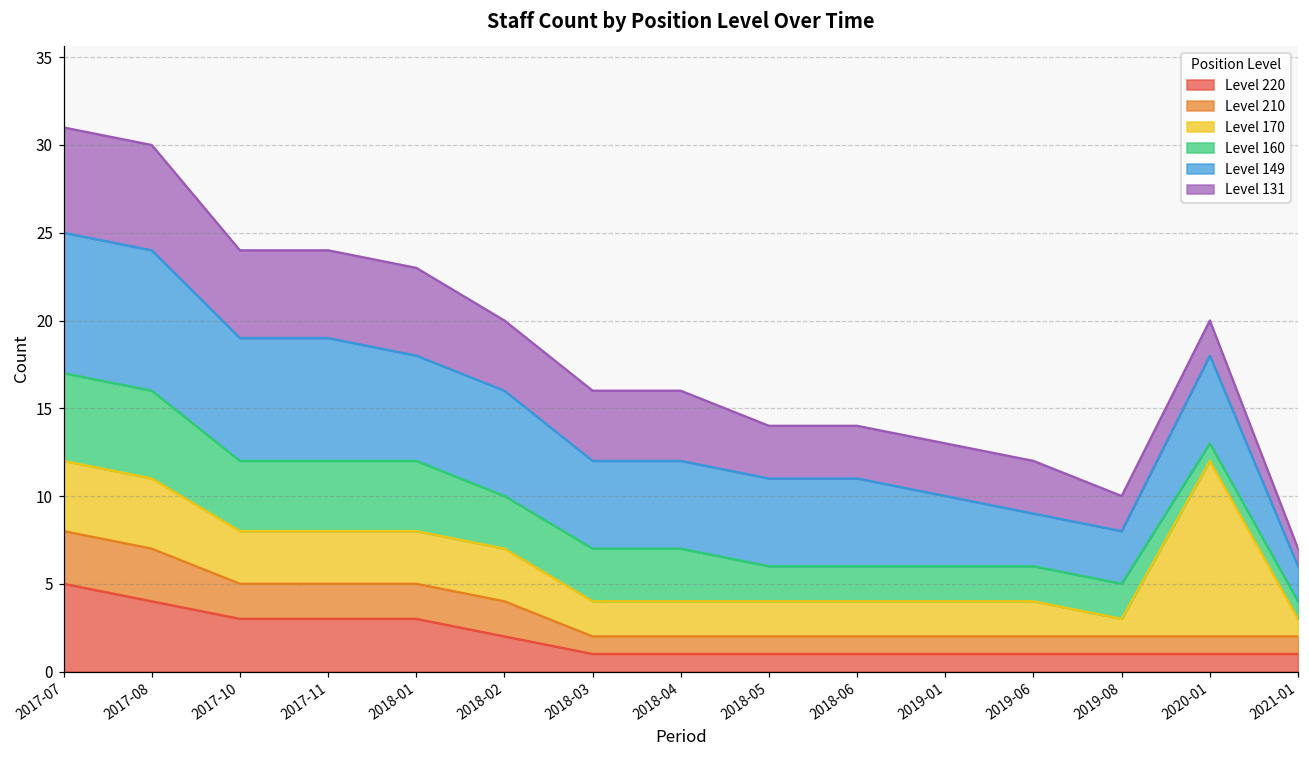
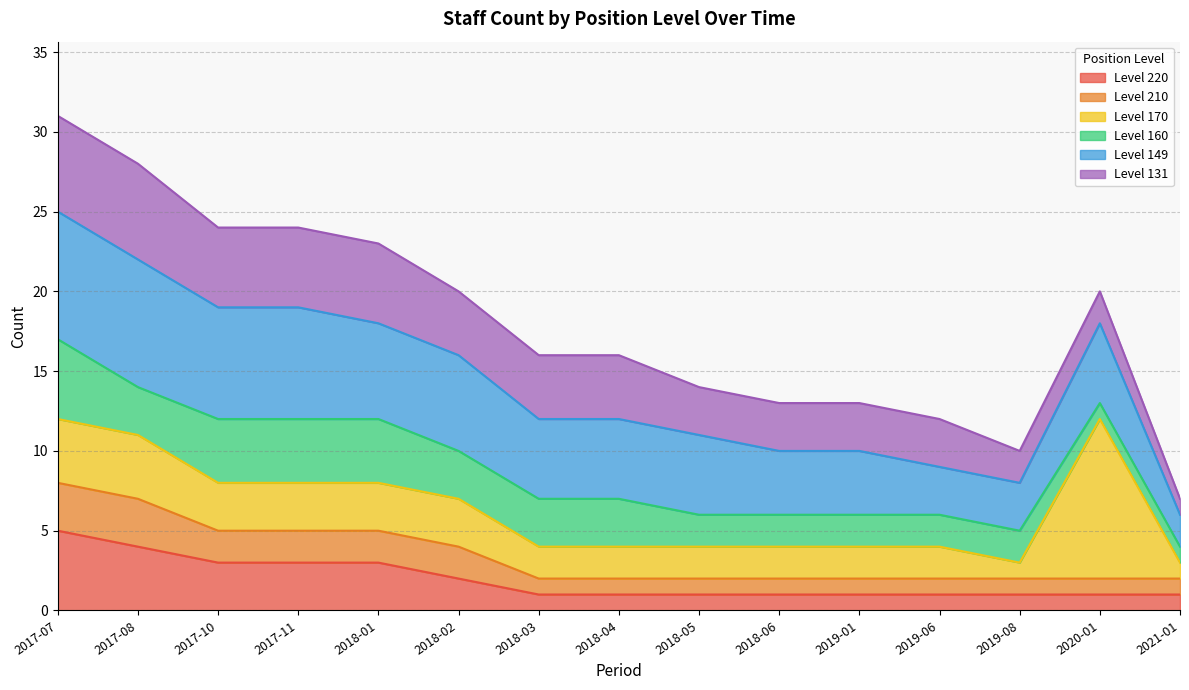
  {
    "Level 170": {
      "2017-07": 4,
      "2017-08": 4,
      "2017-10": 3,
      "2017-11": 3,
      "2018-01": 3,
      "2018-02": 3,
      "2018-03": 2,
      "2018-04": 2,
      "2018-05": 2,
      "2018-06": 2,
      "2019-01": 2,
      "2019-06": 2,
      "2019-08": 1,
      "2020-01": 10,
      "2021-01": 1
    },
    "Level 160": {
      "2017-07": 5,
-     "2017-08": 5,
+     "2017-08": 3,
      "2017-10": 4,
      "2017-11": 4,
      "2018-01": 4,
      "2018-02": 3,
      "2018-03": 3,
      "2018-04": 3,
      "2018-05": 2,
      "2018-06": 2,
      "2019-01": 2,
      "2019-06": 2,
      "2019-08": 2,
      "2020-01": 1,
      "2021-01": 1
    },
    "Level 149": {
      "2017-07": 8,
      "2017-08": 8,
      "2017-10": 7,
      "2017-11": 7,
      "2018-01": 6,
      "2018-02": 6,
      "2018-03": 5,
      "2018-04": 5,
      "2018-05": 5,
-     "2018-06": 5,
+     "2018-06": 4,
      "2019-01": 4,
      "2019-06": 3,
      "2019-08": 3,
      "2020-01": 5,
      "2021-01": 2
    },
    "Level 131": {
      "2017-07": 6,
      "2017-08": 6,
      "2017-10": 5,
      "2017-11": 5,
      "2018-01": 5,
      "2018-02": 4,
      "2018-03": 4,
      "2018-04": 4,
      "2018-05": 3,
      "2018-06": 3,
      "2019-01": 3,
      "2019-06": 3,
      "2019-08": 2,
      "2020-01": 2,
      "2021-01": 1
    }
  }
